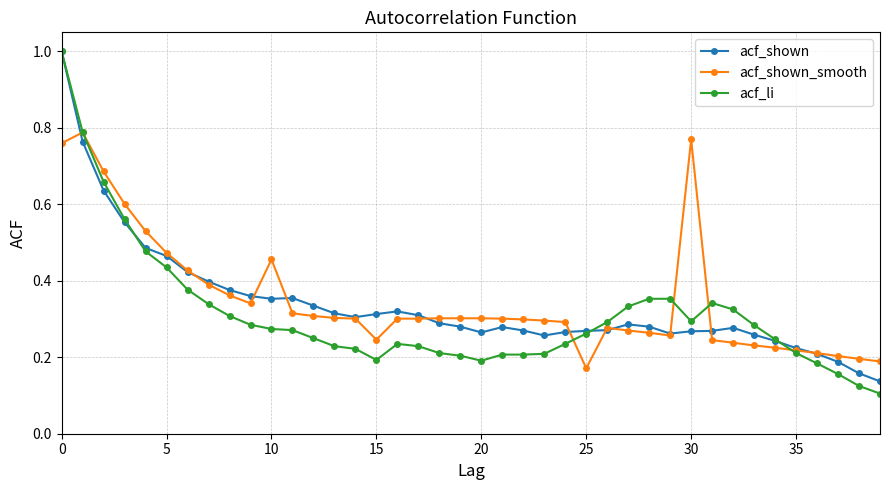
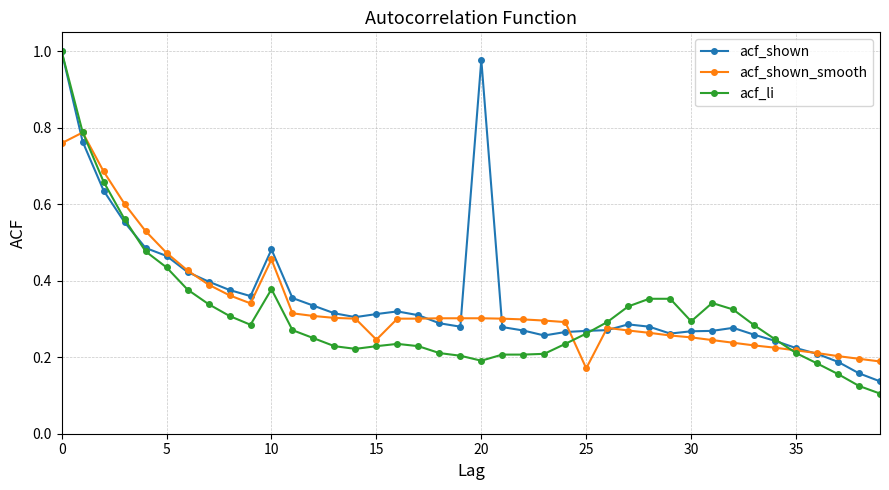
  {
    "acf_shown": {
      "5": 0.47,
-     "10": 0.35,
+     "10": 0.48,
      "15": 0.31,
-     "20": 0.27,
+     "20": 0.98,
      "25": 0.27,
      "30": 0.27
    },
    "acf_shown_smooth": {
      "0": 0.76,
      "5": 0.47,
      "10": 0.46,
      "15": 0.25,
      "20": 0.30,
      "25": 0.17,
-     "30": 0.77
+     "30": 0.25
    },
    "acf_li": {
      "5": 0.44,
-     "10": 0.27,
-     "15": 0.19,
+     "10": 0.38,
+     "15": 0.23,
      "20": 0.19,
      "25": 0.26,
      "30": 0.29,
      "35": 0.21
    }
  }
